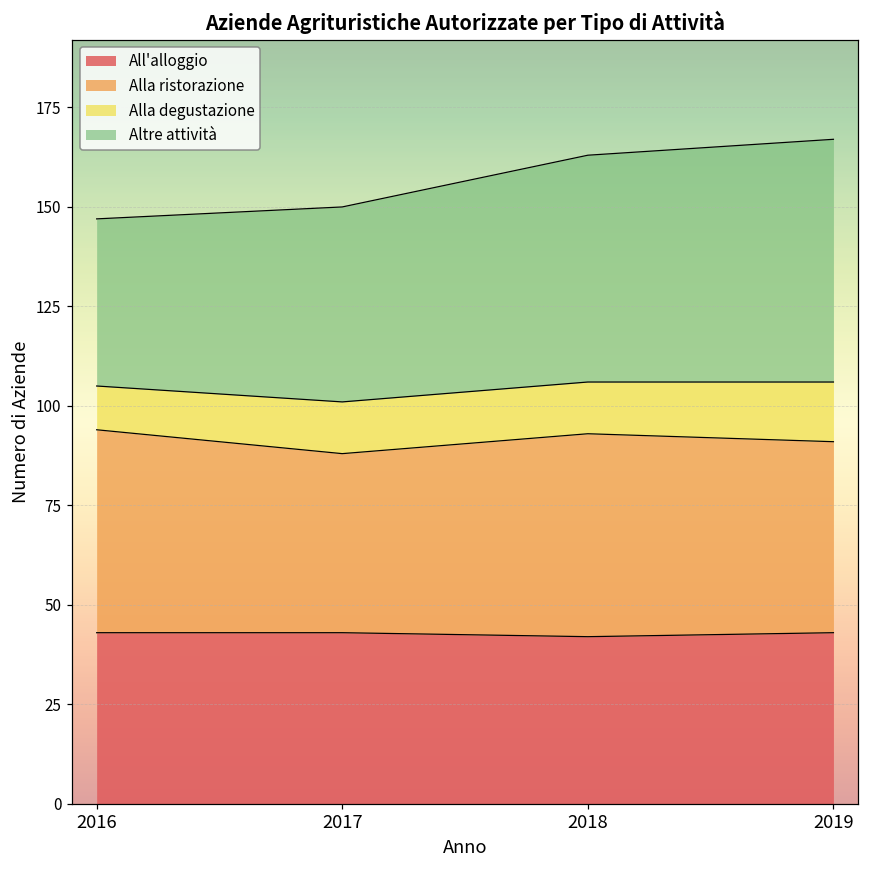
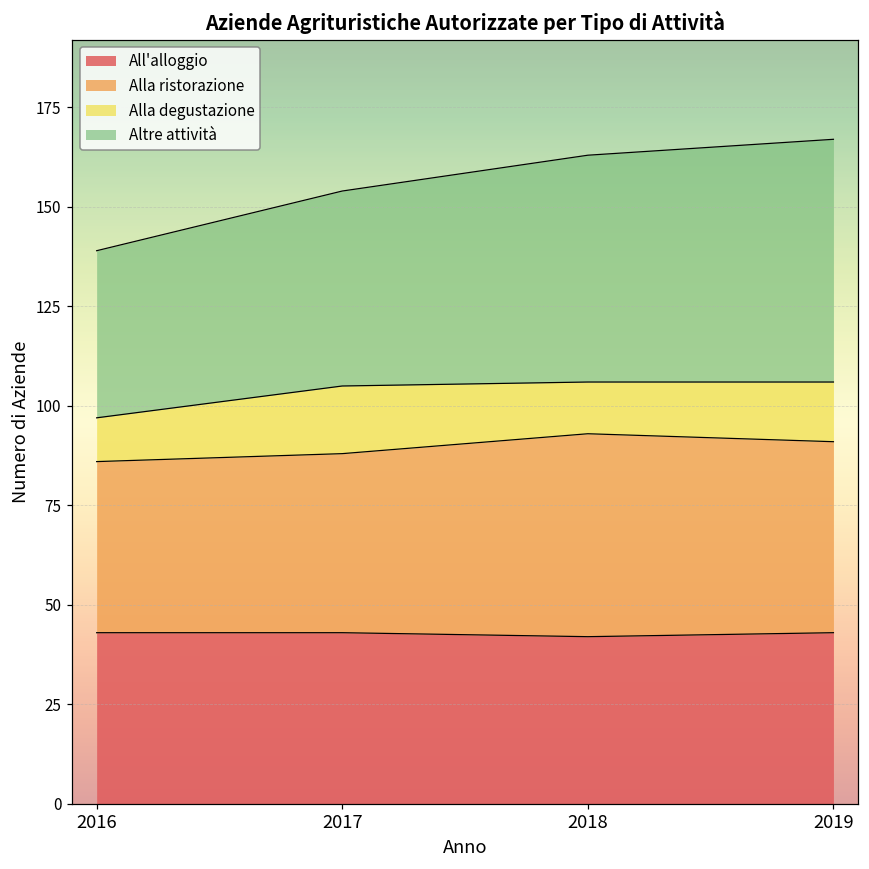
  {
    "All'alloggio": {
      "2016": 43,
      "2017": 43,
      "2018": 42,
      "2019": 43
    },
    "Alla ristorazione": {
-     "2016": 51,
+     "2016": 43,
      "2017": 45,
      "2018": 51,
      "2019": 48
    },
    "Alla degustazione": {
      "2016": 11,
-     "2017": 13,
+     "2017": 17,
      "2018": 13,
      "2019": 15
    },
    "Altre attività": {
      "2016": 42,
      "2017": 49,
      "2018": 57,
      "2019": 61
    }
  }
